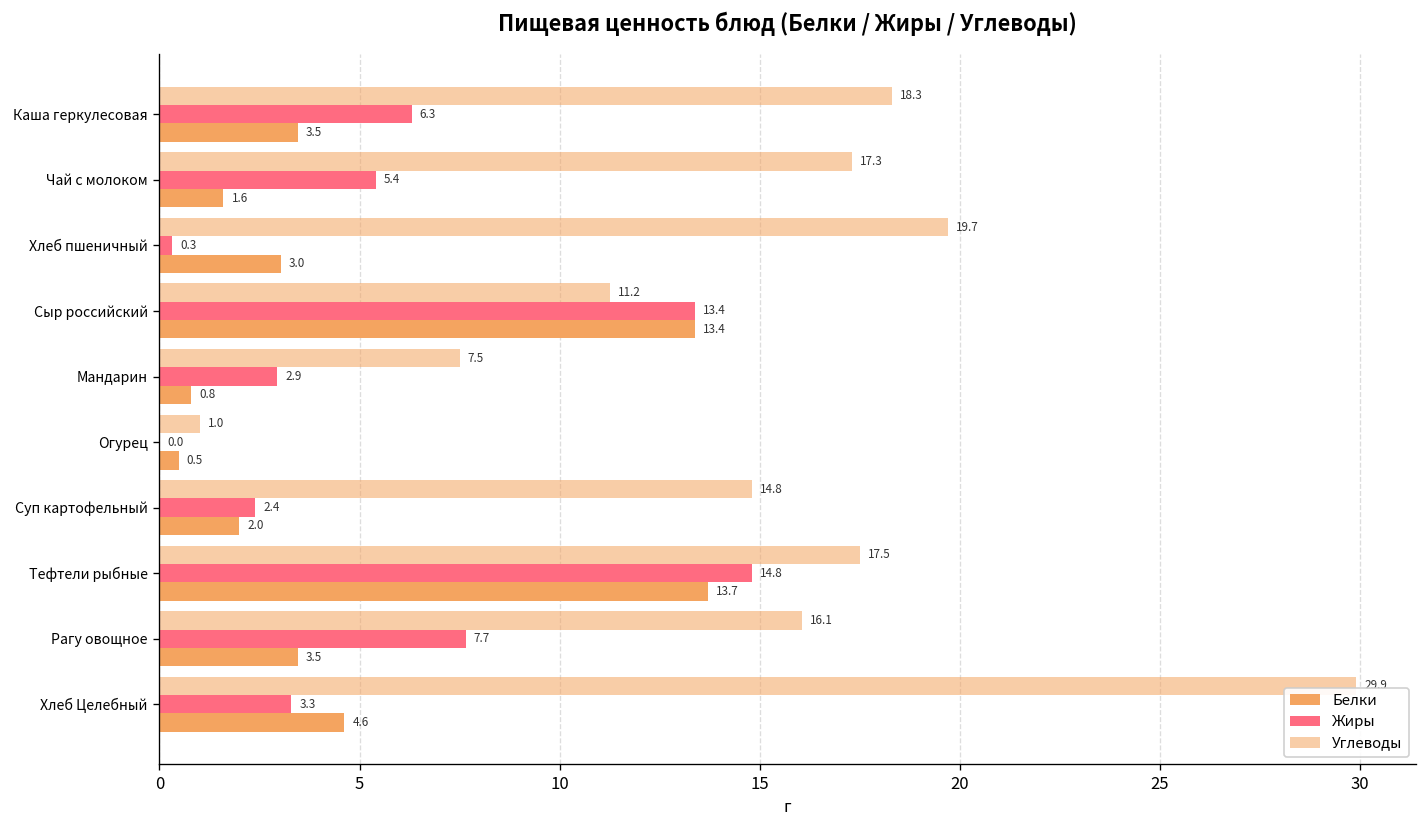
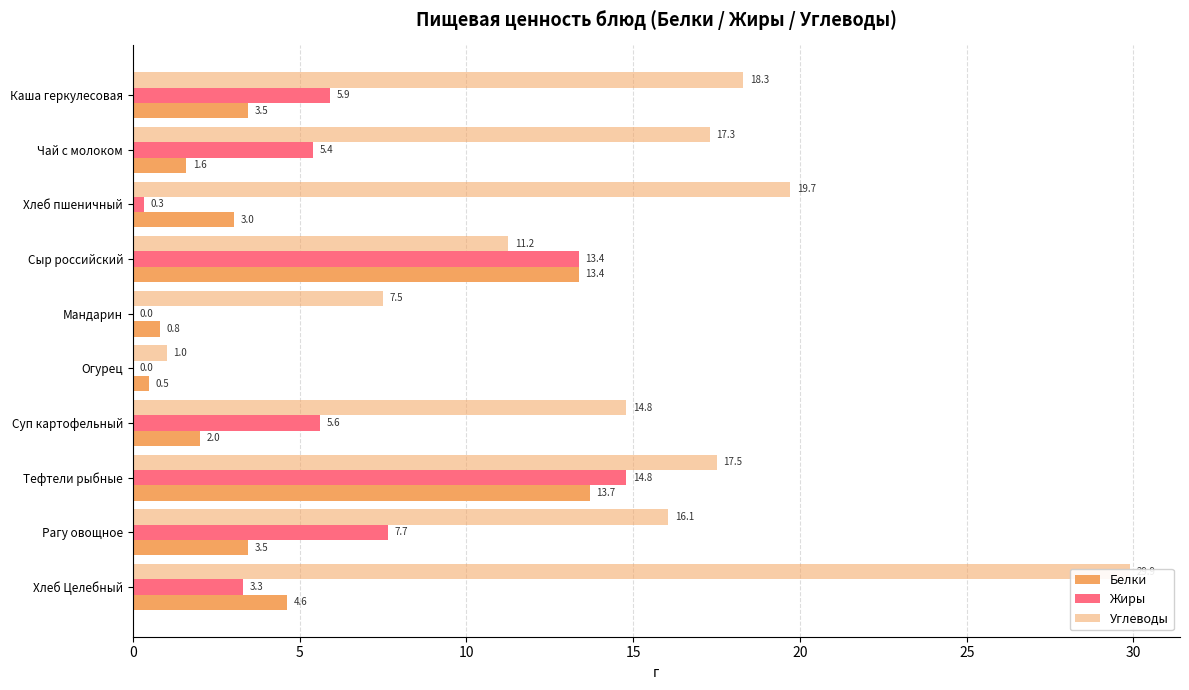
  {
    "Жиры": {
-     "Каша геркулесовая": 6.3,
+     "Каша геркулесовая": 5.9,
      "Чай с молоком": 5.4,
      "Хлеб пшеничный": 0.3,
      "Сыр российский": 13.4,
-     "Мандарин": 2.9,
+     "Мандарин": 0.0,
      "Огурец": 0.0,
-     "Суп картофельный": 2.4,
+     "Суп картофельный": 5.6,
      "Тефтели рыбные": 14.8,
      "Рагу овощное": 7.7,
      "Хлеб Целебный": 3.3
    }
  }
